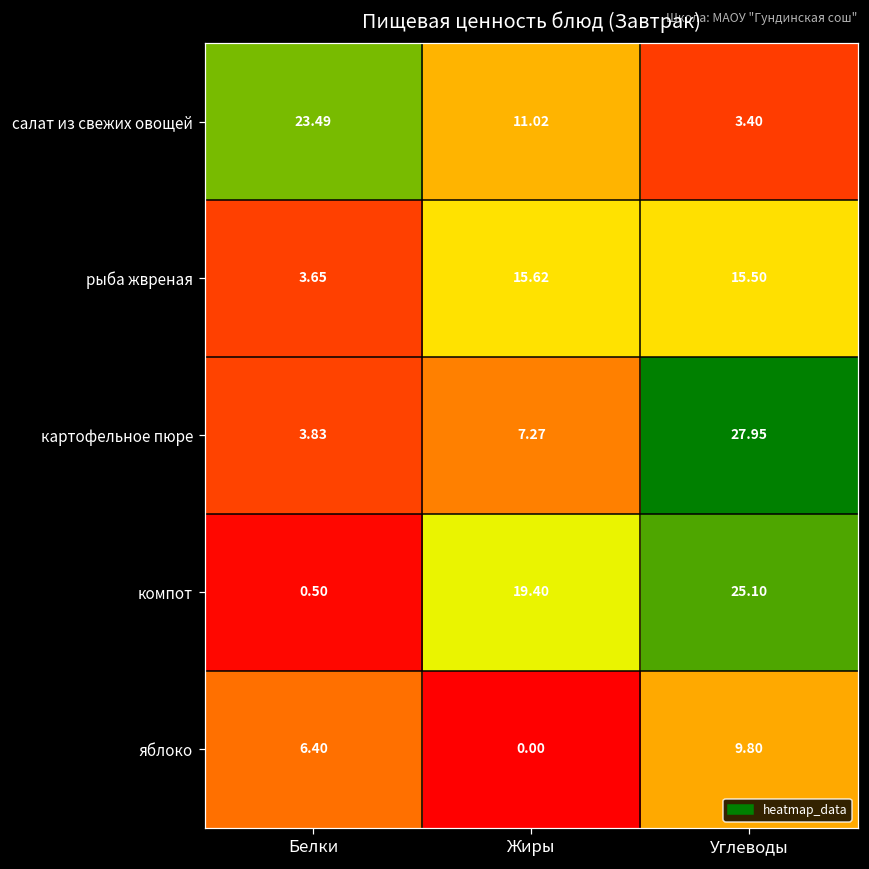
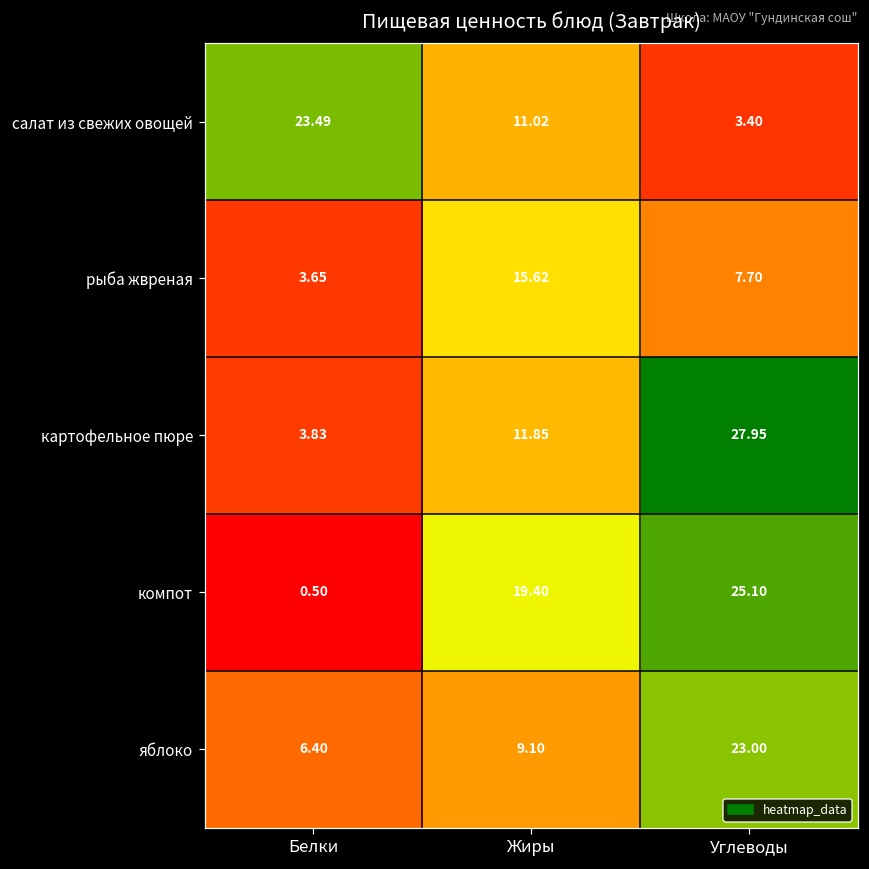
  {
    "салат из свежих овощей": {
      "Белки": 23.49,
      "Жиры": 11.02,
      "Углеводы": 3.40
    },
    "рыба жвреная": {
      "Белки": 3.65,
      "Жиры": 15.62,
-     "Углеводы": 15.50
+     "Углеводы": 7.70
    },
    "картофельное пюре": {
      "Белки": 3.83,
-     "Жиры": 7.27,
+     "Жиры": 11.85,
      "Углеводы": 27.95
    },
    "компот": {
      "Белки": 0.50,
      "Жиры": 19.40,
      "Углеводы": 25.10
    },
    "яблоко": {
      "Белки": 6.40,
-     "Жиры": 0.00,
-     "Углеводы": 9.80
+     "Жиры": 9.10,
+     "Углеводы": 23.00
    }
  }
